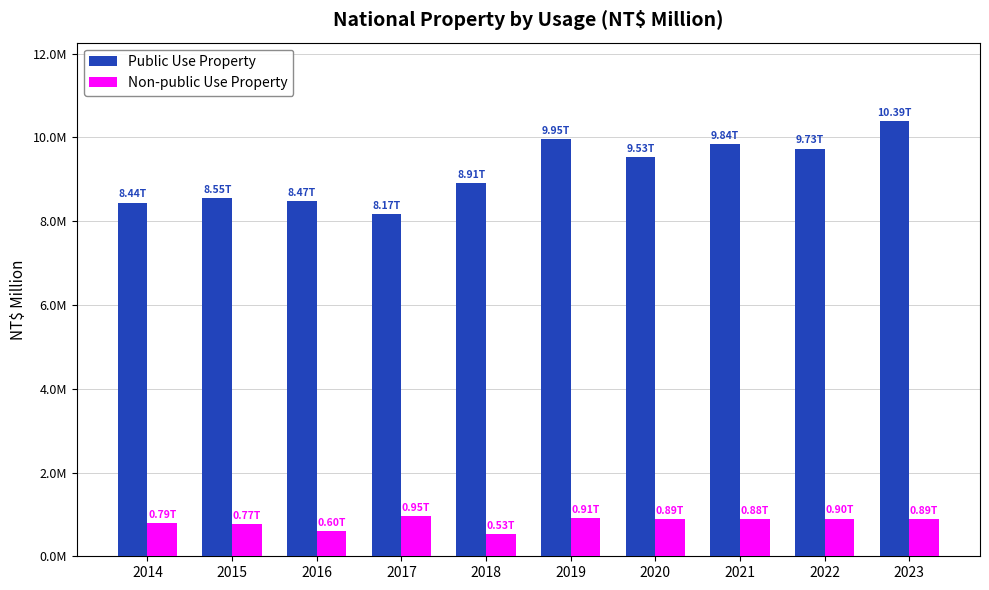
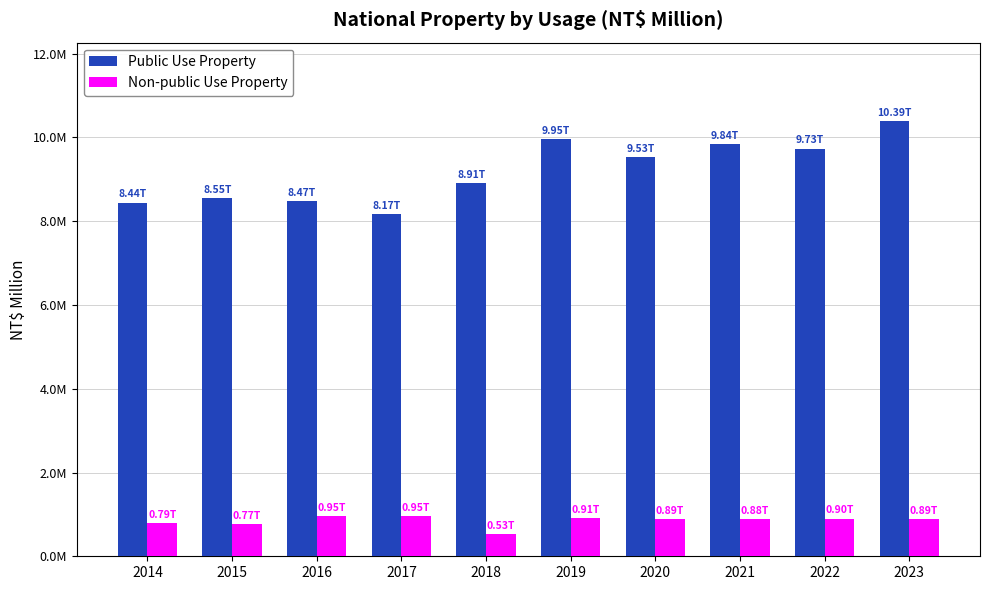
  {
    "Public Use Property": {
      "2014": "8.44T",
      "2015": "8.55T",
      "2016": "8.47T",
      "2017": "8.17T",
      "2018": "8.91T",
      "2019": "9.95T",
      "2020": "9.53T",
      "2021": "9.84T",
      "2022": "9.73T",
      "2023": "10.39T"
    },
    "Non-public Use Property": {
      "2014": "0.79T",
      "2015": "0.77T",
-     "2016": "0.60T",
+     "2016": "0.95T",
      "2017": "0.95T",
      "2018": "0.53T",
      "2019": "0.91T",
      "2020": "0.89T",
      "2021": "0.88T",
      "2022": "0.90T",
      "2023": "0.89T"
    }
  }
